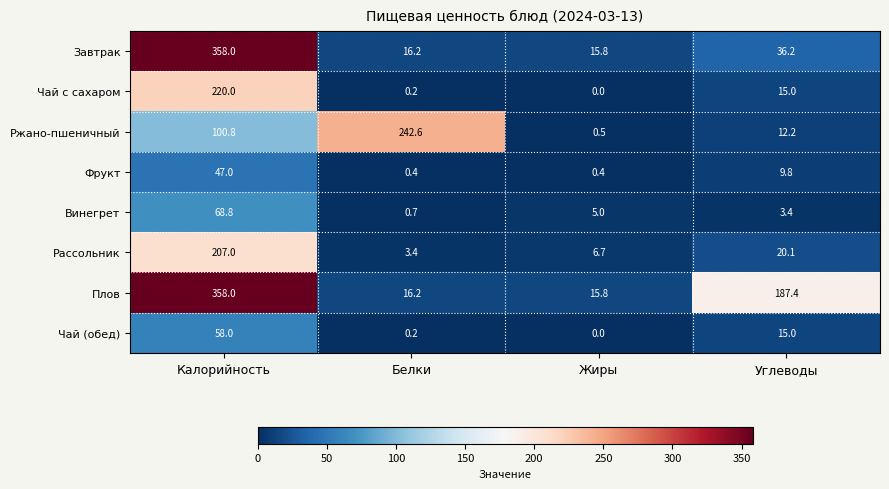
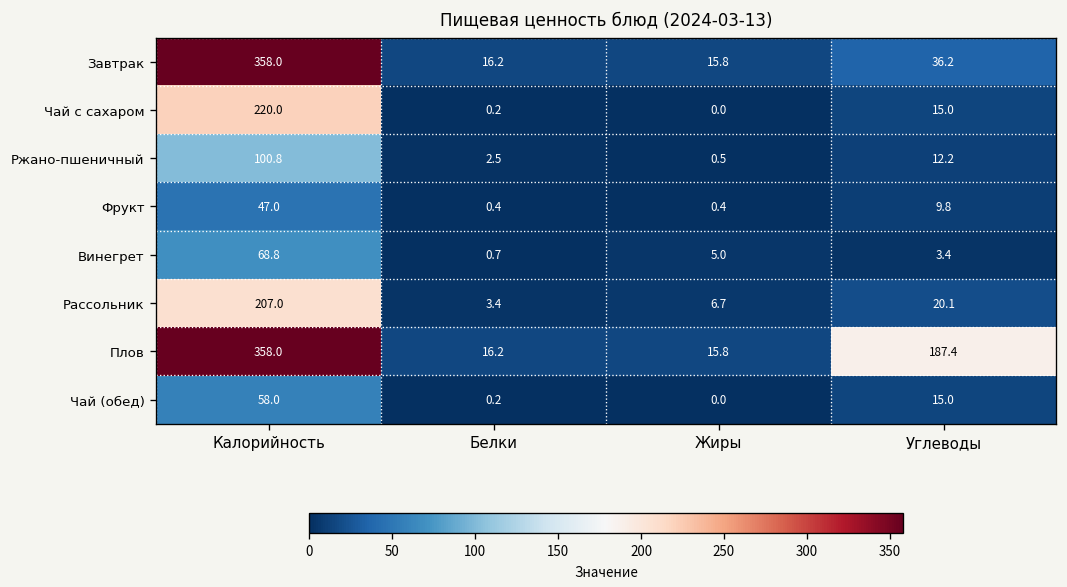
  {
    "Завтрак": {
      "Калорийность": 358.0,
      "Белки": 16.2,
      "Жиры": 15.8,
      "Углеводы": 36.2
    },
    "Чай с сахаром": {
      "Калорийность": 220.0,
      "Белки": 0.2,
      "Жиры": 0.0,
      "Углеводы": 15.0
    },
    "Ржано-пшеничный": {
      "Калорийность": 100.8,
-     "Белки": 242.6,
+     "Белки": 2.5,
      "Жиры": 0.5,
      "Углеводы": 12.2
    },
    "Фрукт": {
      "Калорийность": 47.0,
      "Белки": 0.4,
      "Жиры": 0.4,
      "Углеводы": 9.8
    },
    "Винегрет": {
      "Калорийность": 68.8,
      "Белки": 0.7,
      "Жиры": 5.0,
      "Углеводы": 3.4
    },
    "Рассольник": {
      "Калорийность": 207.0,
      "Белки": 3.4,
      "Жиры": 6.7,
      "Углеводы": 20.1
    },
    "Плов": {
      "Калорийность": 358.0,
      "Белки": 16.2,
      "Жиры": 15.8,
      "Углеводы": 187.4
    },
    "Чай (обед)": {
      "Калорийность": 58.0,
      "Белки": 0.2,
      "Жиры": 0.0,
      "Углеводы": 15.0
    }
  }
